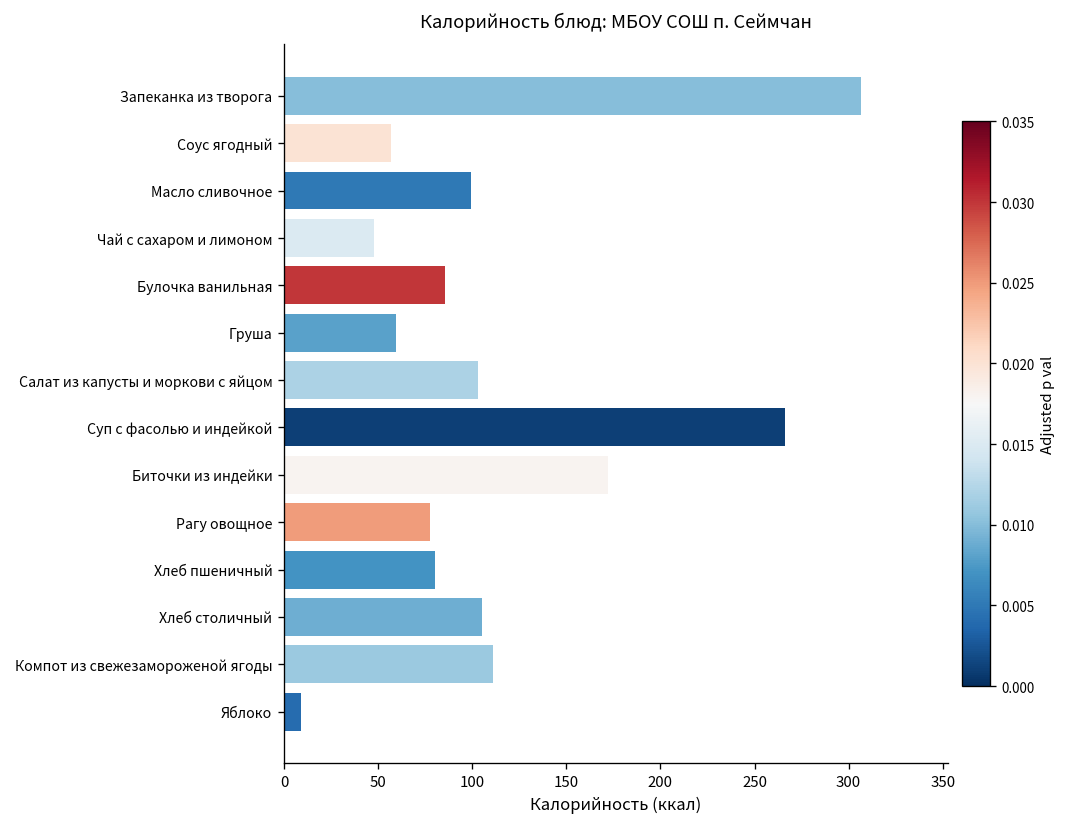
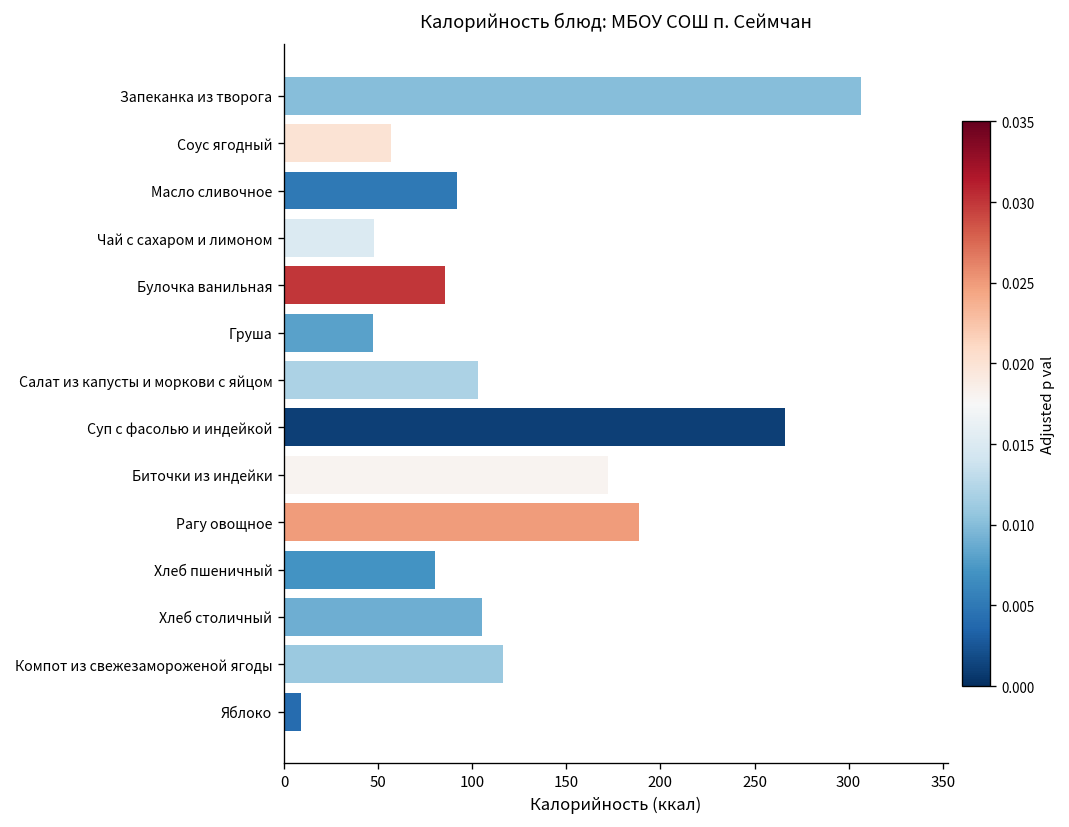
  {
    "Запеканка из творога": 307,
    "Соус ягодный": 57,
-   "Масло сливочное": 99,
+   "Масло сливочное": 92,
    "Чай с сахаром и лимоном": 48,
    "Булочка ванильная": 85,
-   "Груша": 59,
+   "Груша": 47,
    "Салат из капусты и моркови с яйцом": 103,
    "Суп с фасолью и индейкой": 266,
    "Биточки из индейки": 172,
-   "Рагу овощное": 77,
+   "Рагу овощное": 189,
    "Хлеб пшеничный": 80,
    "Хлеб столичный": 105,
-   "Компот из свежезамороженой ягоды": 111,
+   "Компот из свежезамороженой ягоды": 117,
    "Яблоко": 9
  }
